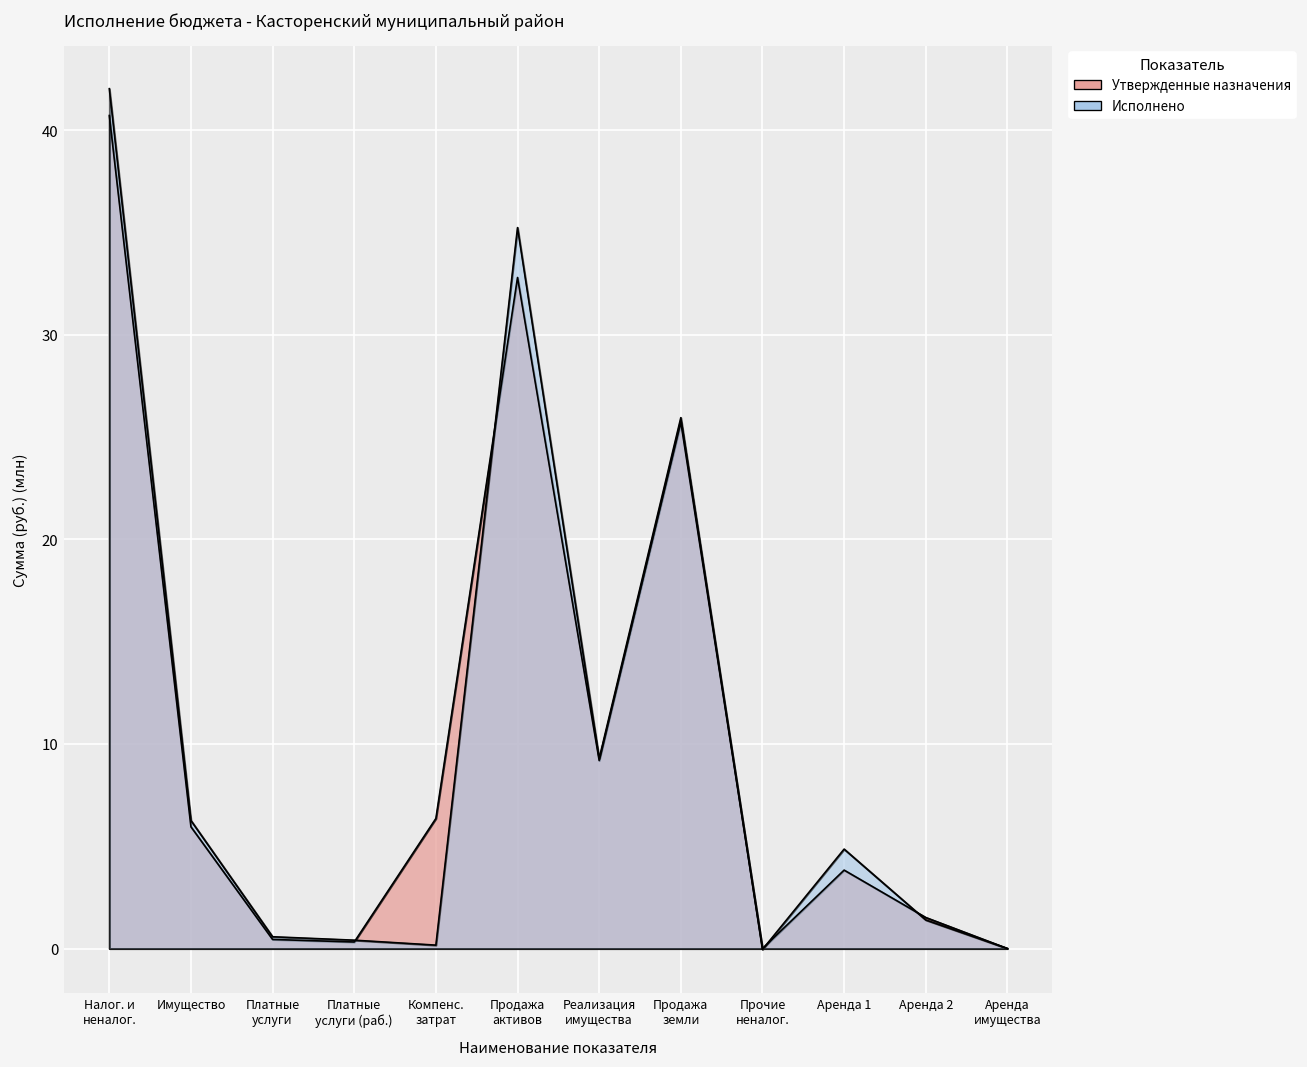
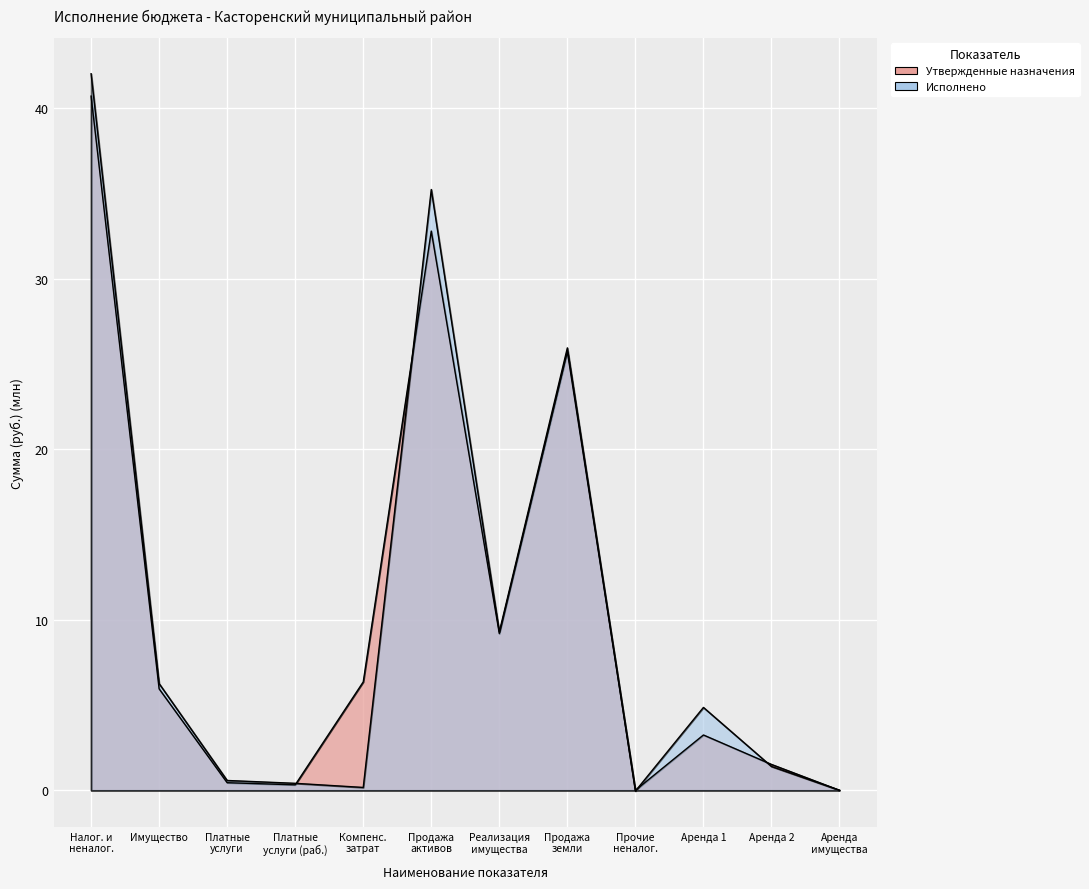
  {
    "Утвержденные назначения": {
      "Налог. и неналог.": 40.7,
      "Имущество": 5.9,
      "Компенс. затрат": 6.4,
      "Продажа активов": 32.8,
      "Продажа земли": 25.7,
-     "Аренда 1": 3.8
+     "Аренда 1": 3.2
    }
  }
